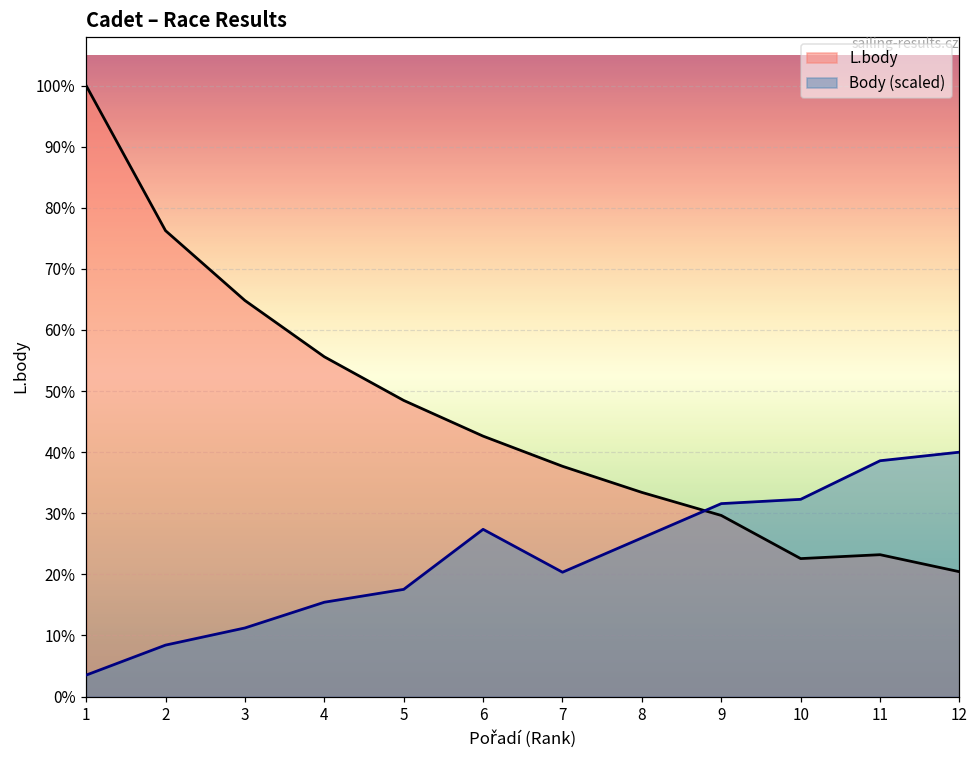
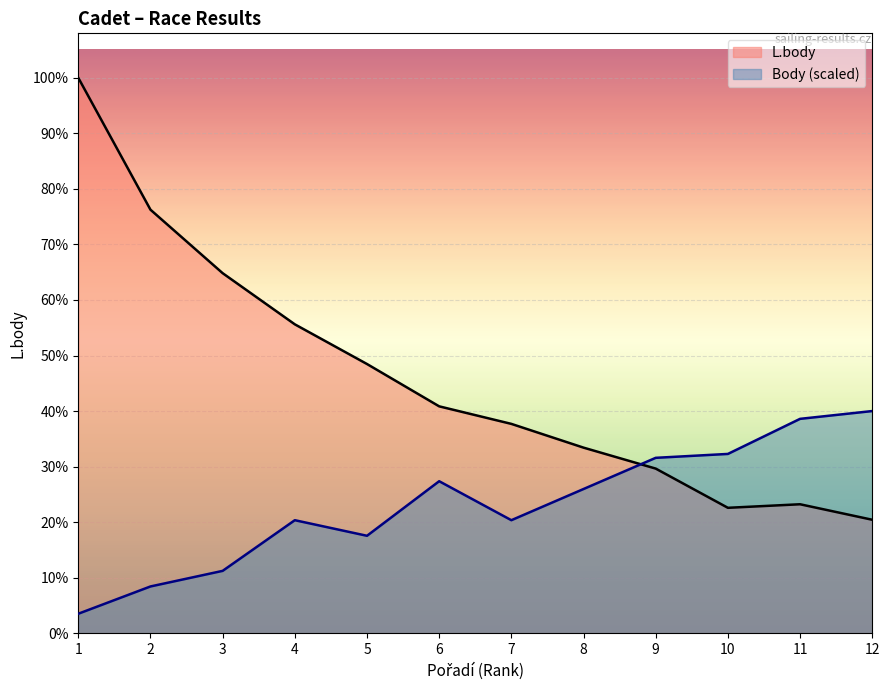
  {
    "L.body": {
      "1": "100%",
      "2": "76%",
      "3": "65%",
      "4": "56%",
      "5": "48%",
-     "6": "43%",
+     "6": "41%",
      "7": "38%",
      "8": "33%",
      "9": "30%",
      "10": "23%",
      "11": "23%",
      "12": "20%"
    },
    "Body (scaled)": {
      "1": "4%",
      "2": "8%",
      "3": "11%",
-     "4": "15%",
+     "4": "20%",
      "5": "18%",
      "6": "27%",
      "7": "20%",
      "8": "26%",
      "9": "32%",
      "10": "32%",
      "11": "39%",
      "12": "40%"
    }
  }
